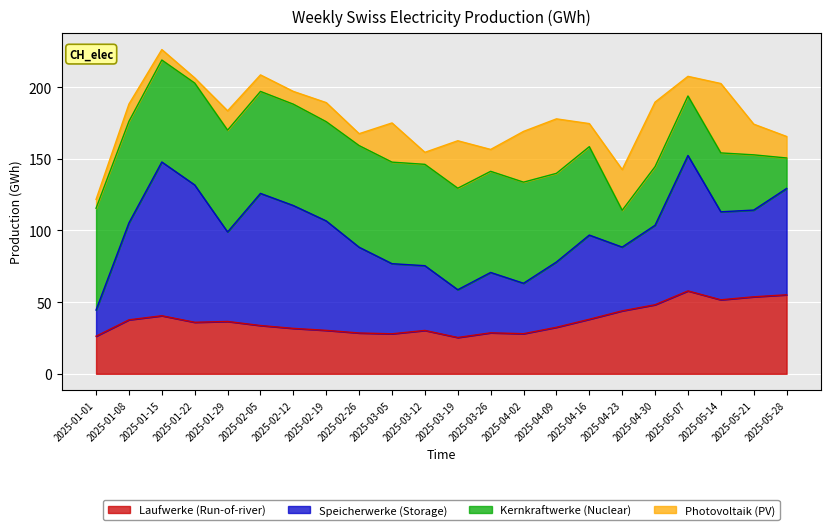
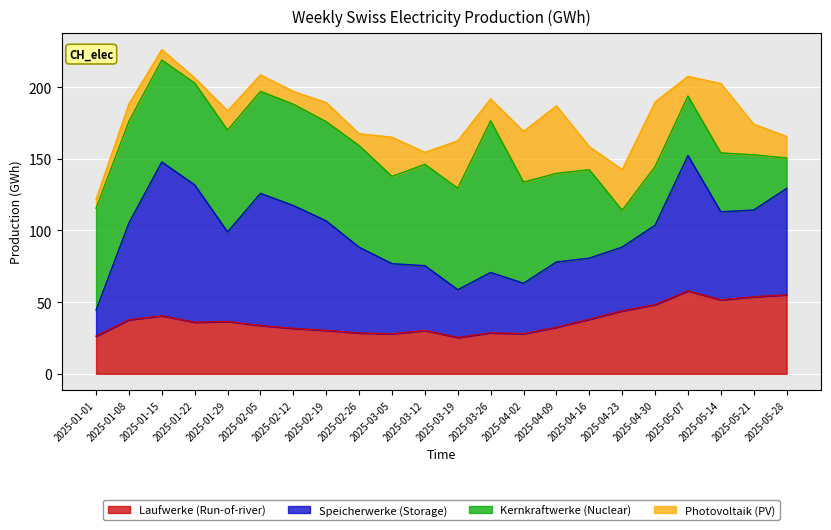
  {
    "Laufwerke (Run-of-river)": {
      "2025-01-01": 26,
      "2025-01-08": 38,
      "2025-01-15": 40,
      "2025-01-22": 36,
      "2025-01-29": 37,
      "2025-02-05": 34,
      "2025-02-12": 32,
      "2025-02-19": 30,
      "2025-02-26": 28,
      "2025-03-05": 28,
      "2025-03-12": 30,
      "2025-03-19": 25,
      "2025-03-26": 29,
      "2025-04-02": 28,
      "2025-04-09": 32,
      "2025-04-16": 38,
      "2025-04-23": 44,
      "2025-04-30": 48,
      "2025-05-07": 58,
      "2025-05-14": 52,
      "2025-05-21": 54,
      "2025-05-28": 55
    },
    "Speicherwerke (Storage)": {
      "2025-01-01": 18,
      "2025-01-08": 68,
      "2025-01-15": 107,
      "2025-01-22": 96,
      "2025-01-29": 62,
      "2025-02-05": 92,
      "2025-02-12": 86,
      "2025-02-19": 76,
      "2025-02-26": 60,
      "2025-03-05": 49,
      "2025-03-12": 45,
      "2025-03-19": 33,
      "2025-03-26": 42,
      "2025-04-02": 35,
      "2025-04-09": 46,
-     "2025-04-16": 59,
+     "2025-04-16": 43,
      "2025-04-23": 44,
      "2025-04-30": 55,
      "2025-05-07": 94,
      "2025-05-14": 61,
      "2025-05-21": 60,
      "2025-05-28": 74
    },
    "Kernkraftwerke (Nuclear)": {
      "2025-01-01": 71,
      "2025-01-08": 71,
      "2025-01-15": 71,
      "2025-01-22": 71,
      "2025-01-29": 71,
      "2025-02-05": 71,
      "2025-02-12": 71,
      "2025-02-19": 69,
      "2025-02-26": 71,
-     "2025-03-05": 71,
+     "2025-03-05": 61,
      "2025-03-12": 71,
      "2025-03-19": 71,
-     "2025-03-26": 71,
+     "2025-03-26": 106,
      "2025-04-02": 71,
      "2025-04-09": 62,
      "2025-04-16": 62,
      "2025-04-23": 26,
      "2025-04-30": 41,
      "2025-05-07": 41,
      "2025-05-14": 41,
      "2025-05-21": 39,
      "2025-05-28": 21
    },
    "Photovoltaik (PV)": {
      "2025-01-01": 6,
      "2025-01-08": 12,
      "2025-01-15": 7,
      "2025-01-22": 4,
      "2025-01-29": 13,
      "2025-02-05": 12,
      "2025-02-12": 9,
      "2025-02-19": 13,
      "2025-02-26": 8,
      "2025-03-05": 27,
      "2025-03-12": 8,
      "2025-03-19": 33,
      "2025-03-26": 15,
      "2025-04-02": 35,
-     "2025-04-09": 38,
+     "2025-04-09": 47,
      "2025-04-16": 16,
      "2025-04-23": 28,
      "2025-04-30": 45,
      "2025-05-07": 14,
      "2025-05-14": 48,
      "2025-05-21": 21,
      "2025-05-28": 15
    }
  }
